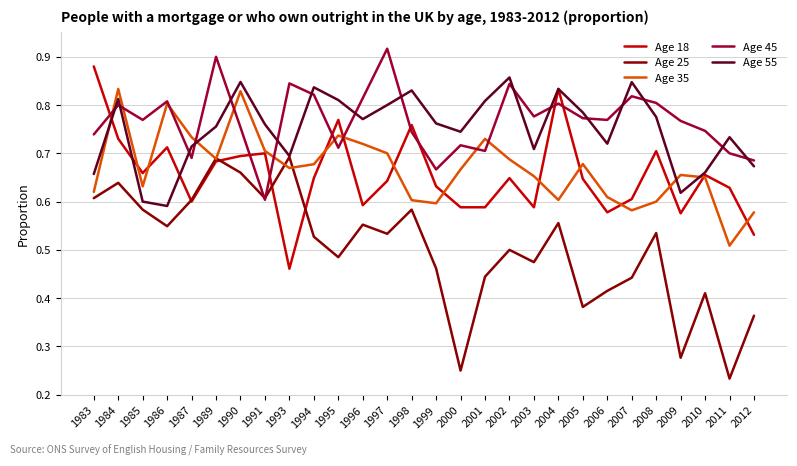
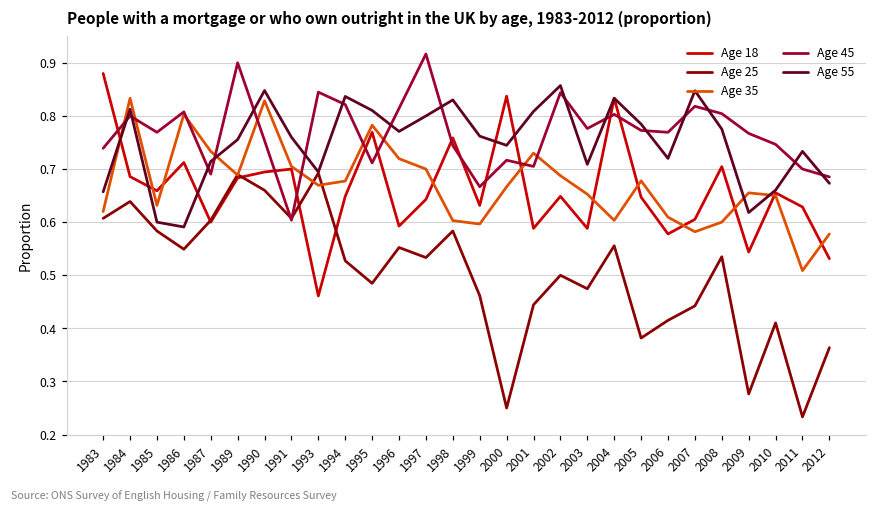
  {
    "Age 18": {
      "1983": 0.88,
-     "1984": 0.73,
+     "1984": 0.69,
      "1985": 0.66,
      "1986": 0.71,
      "1990": 0.69,
      "1993": 0.46,
      "1994": 0.65,
      "1995": 0.77,
      "1996": 0.59,
      "1997": 0.64,
      "1998": 0.76,
      "1999": 0.63,
-     "2000": 0.59,
+     "2000": 0.84,
      "2001": 0.59,
      "2002": 0.65,
      "2003": 0.59,
      "2005": 0.65,
      "2006": 0.58,
      "2007": 0.61,
      "2008": 0.70,
-     "2009": 0.58,
+     "2009": 0.54,
      "2011": 0.63,
      "2012": 0.53
    },
    "Age 35": {
      "1983": 0.62,
      "1984": 0.83,
      "1985": 0.63,
      "1987": 0.73,
      "1990": 0.83,
      "1993": 0.67,
      "1994": 0.68,
-     "1995": 0.74,
+     "1995": 0.78,
      "1996": 0.72,
      "1997": 0.70,
      "1998": 0.60,
      "1999": 0.60,
      "2000": 0.67,
      "2001": 0.73,
      "2002": 0.69,
      "2003": 0.65,
      "2004": 0.60,
      "2005": 0.68,
      "2006": 0.61,
      "2007": 0.58,
      "2008": 0.60,
      "2009": 0.66,
      "2011": 0.51,
      "2012": 0.58
    }
  }
